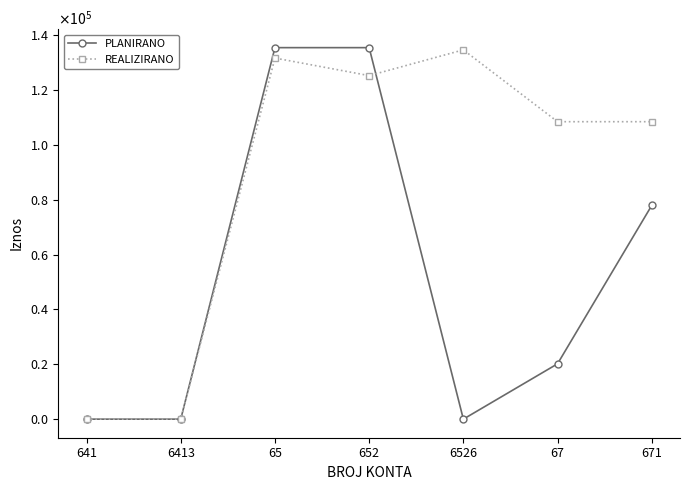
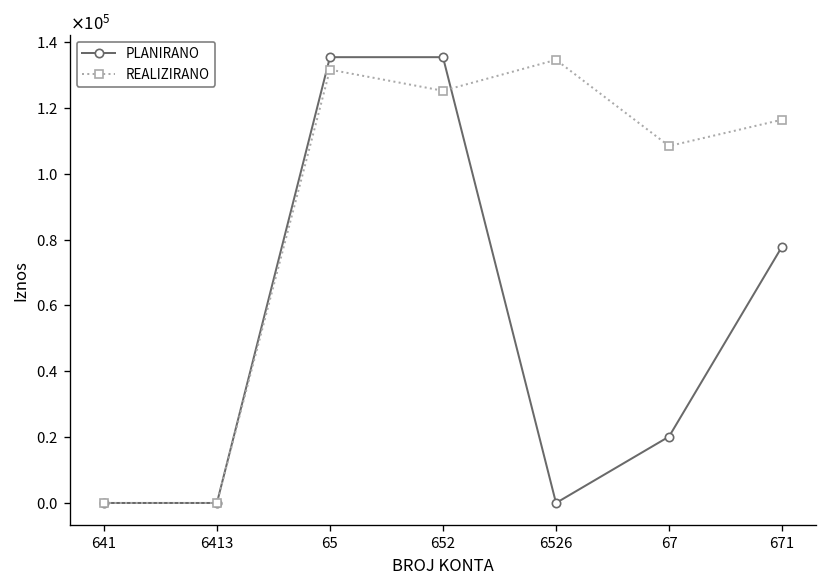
  {
    "PLANIRANO": {
      "65": 135000,
      "652": 135000,
      "6526": 0,
      "67": 20000,
      "671": 78000
    },
    "REALIZIRANO": {
      "65": 132000,
      "652": 125000,
      "6526": 135000,
      "67": 108000,
-     "671": 108000
+     "671": 116000
    }
  }
